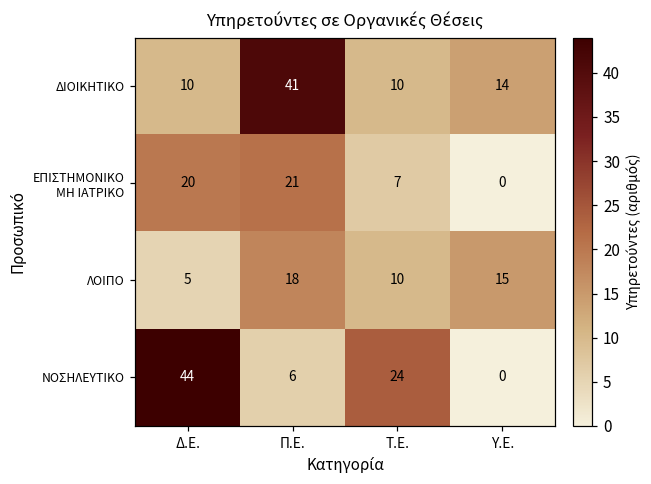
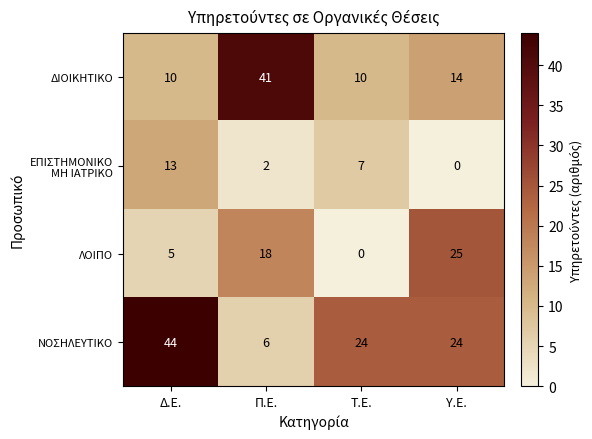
  {
    "ΔΙΟΙΚΗΤΙΚΟ": {
      "Δ.Ε.": 10,
      "Π.Ε.": 41,
      "Τ.Ε.": 10,
      "Υ.Ε.": 14
    },
    "ΕΠΙΣΤΗΜΟΝΙΚΟ ΜΗ ΙΑΤΡΙΚΟ": {
-     "Δ.Ε.": 20,
-     "Π.Ε.": 21,
+     "Δ.Ε.": 13,
+     "Π.Ε.": 2,
      "Τ.Ε.": 7,
      "Υ.Ε.": 0
    },
    "ΛΟΙΠΟ": {
      "Δ.Ε.": 5,
      "Π.Ε.": 18,
-     "Τ.Ε.": 10,
-     "Υ.Ε.": 15
+     "Τ.Ε.": 0,
+     "Υ.Ε.": 25
    },
    "ΝΟΣΗΛΕΥΤΙΚΟ": {
      "Δ.Ε.": 44,
      "Π.Ε.": 6,
      "Τ.Ε.": 24,
-     "Υ.Ε.": 0
+     "Υ.Ε.": 24
    }
  }
